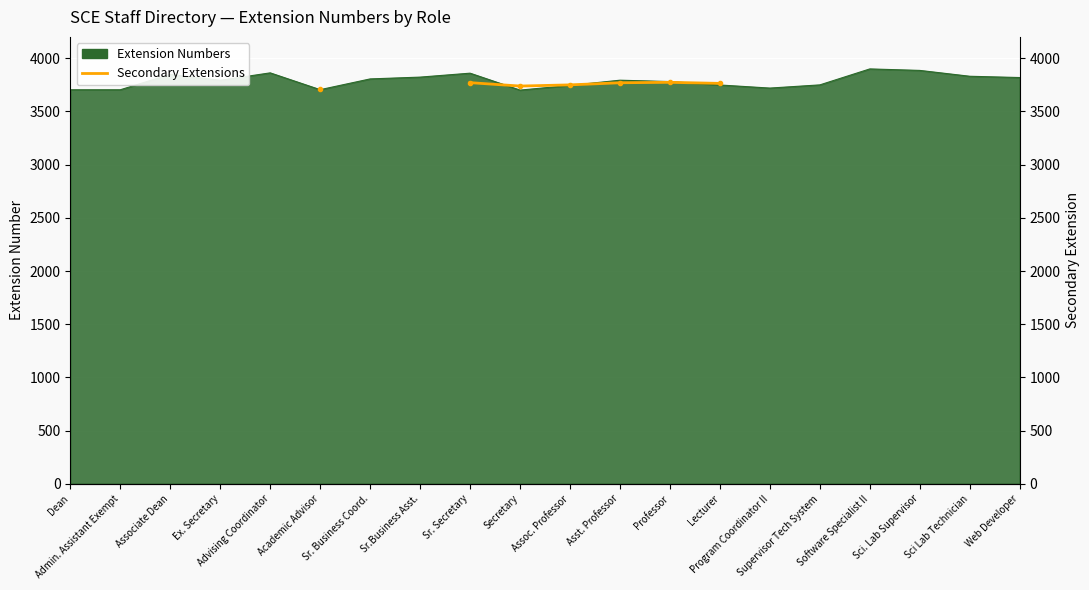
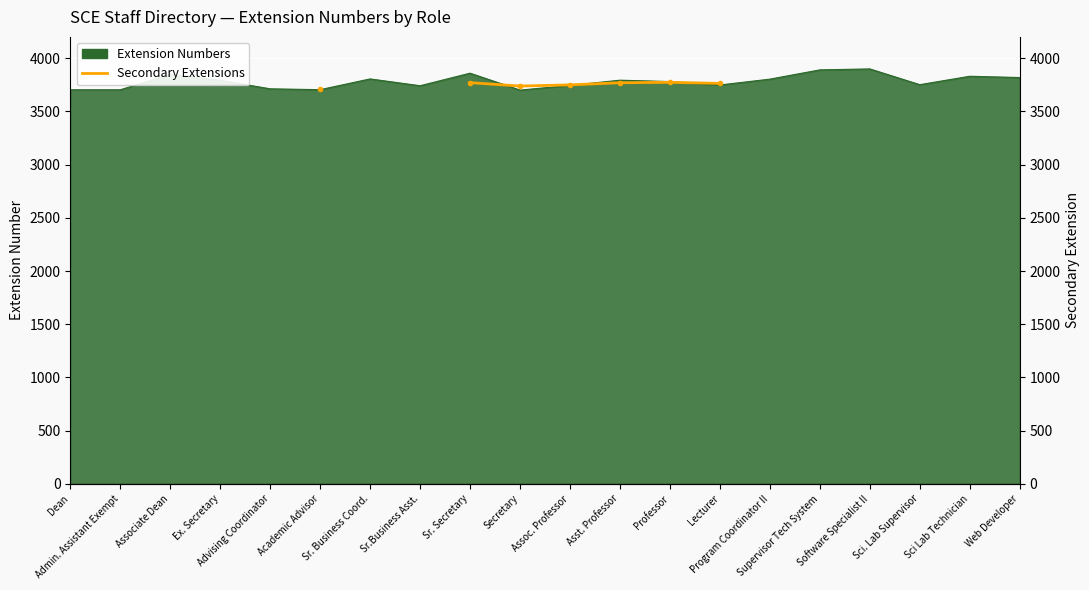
  {
    "Extension Numbers": {
      "Dean": 3700,
      "Admin. Assistant Exempt": 3700,
-     "Advising Coordinator": 3860,
+     "Advising Coordinator": 3710,
      "Academic Advisor": 3700,
      "Sr. Business Coord.": 3810,
-     "Sr.Business Asst.": 3820,
+     "Sr.Business Asst.": 3740,
      "Sr. Secretary": 3860,
      "Secretary": 3700,
      "Assoc. Professor": 3740,
      "Asst. Professor": 3790,
      "Professor": 3780,
      "Lecturer": 3750,
-     "Program Coordinator II": 3720,
-     "Supervisor Tech System": 3750,
+     "Program Coordinator II": 3800,
+     "Supervisor Tech System": 3890,
      "Software Specialist II": 3900,
-     "Sci. Lab Supervisor": 3890,
+     "Sci. Lab Supervisor": 3750,
      "Sci Lab Technician": 3830,
      "Web Developer": 3820
    },
    "Secondary Extensions": {
      "Academic Advisor": 3710,
      "Sr. Secretary": 3770,
      "Secretary": 3740,
      "Assoc. Professor": 3750,
      "Asst. Professor": 3770,
      "Professor": 3770,
      "Lecturer": 3760
    }
  }
